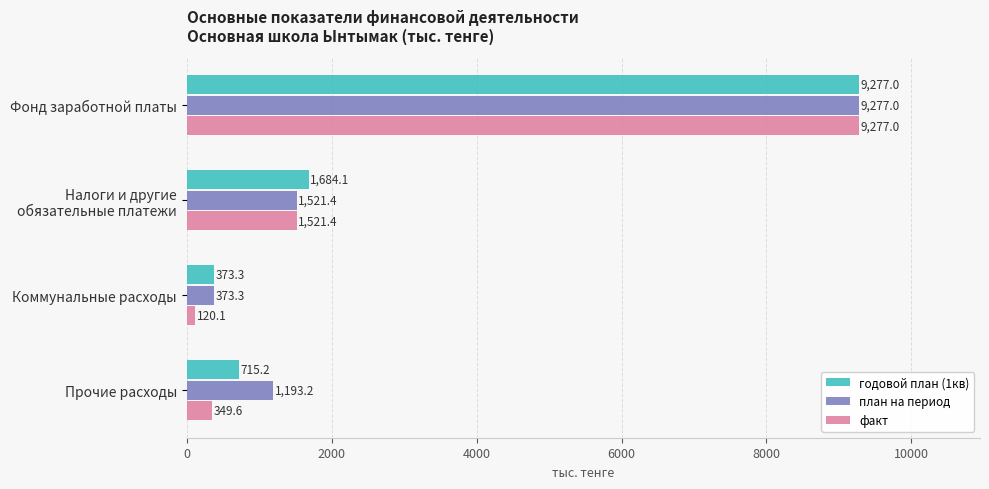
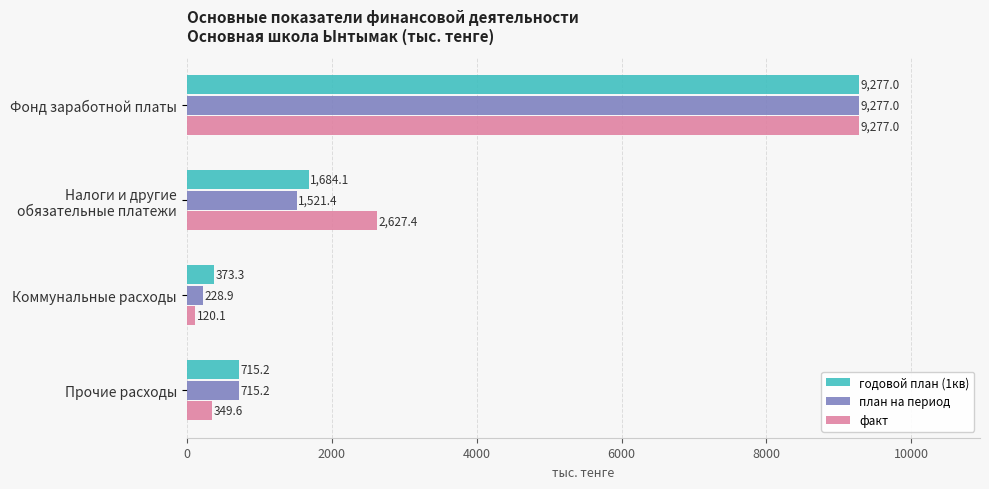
  {
    "годовой план (1кв)": {
      "Фонд заработной платы": "9,277.0",
      "Налоги и другие обязательные платежи": "1,684.1",
      "Коммунальные расходы": "373.3",
      "Прочие расходы": "715.2"
    },
    "план на период": {
      "Фонд заработной платы": "9,277.0",
      "Налоги и другие обязательные платежи": "1,521.4",
-     "Коммунальные расходы": "373.3",
-     "Прочие расходы": "1,193.2"
+     "Коммунальные расходы": "228.9",
+     "Прочие расходы": "715.2"
    },
    "факт": {
      "Фонд заработной платы": "9,277.0",
-     "Налоги и другие обязательные платежи": "1,521.4",
+     "Налоги и другие обязательные платежи": "2,627.4",
      "Коммунальные расходы": "120.1",
      "Прочие расходы": "349.6"
    }
  }
